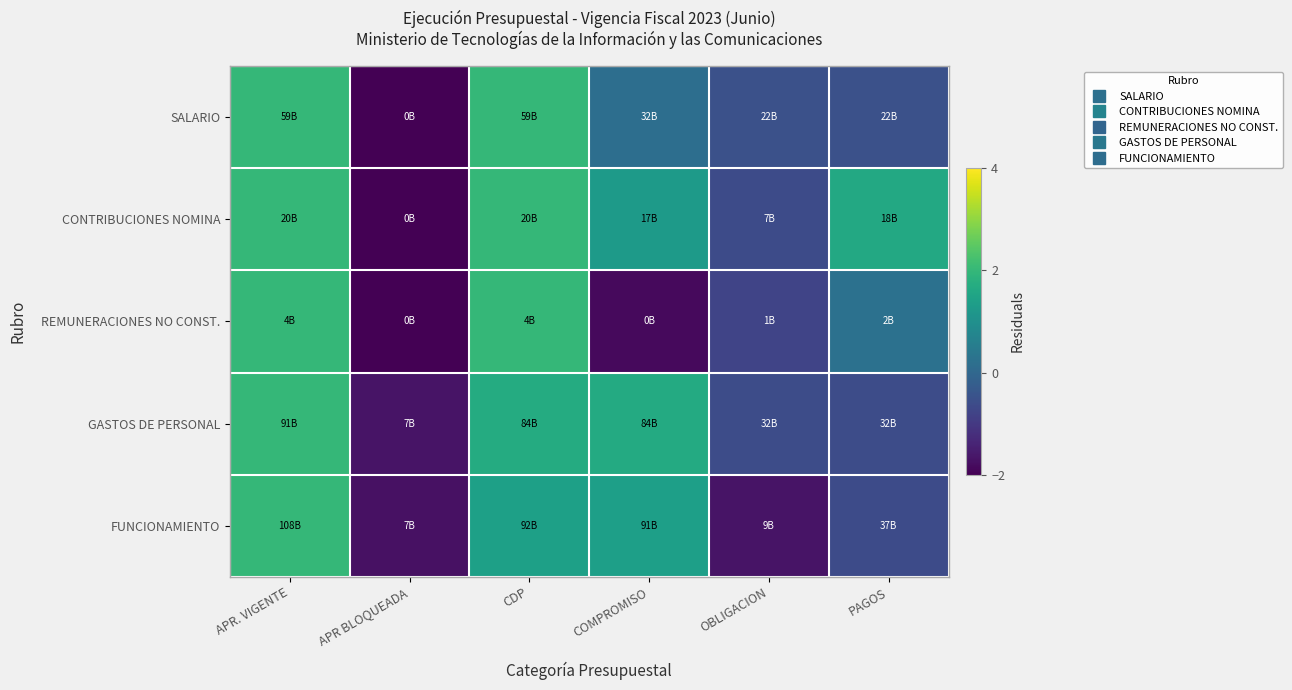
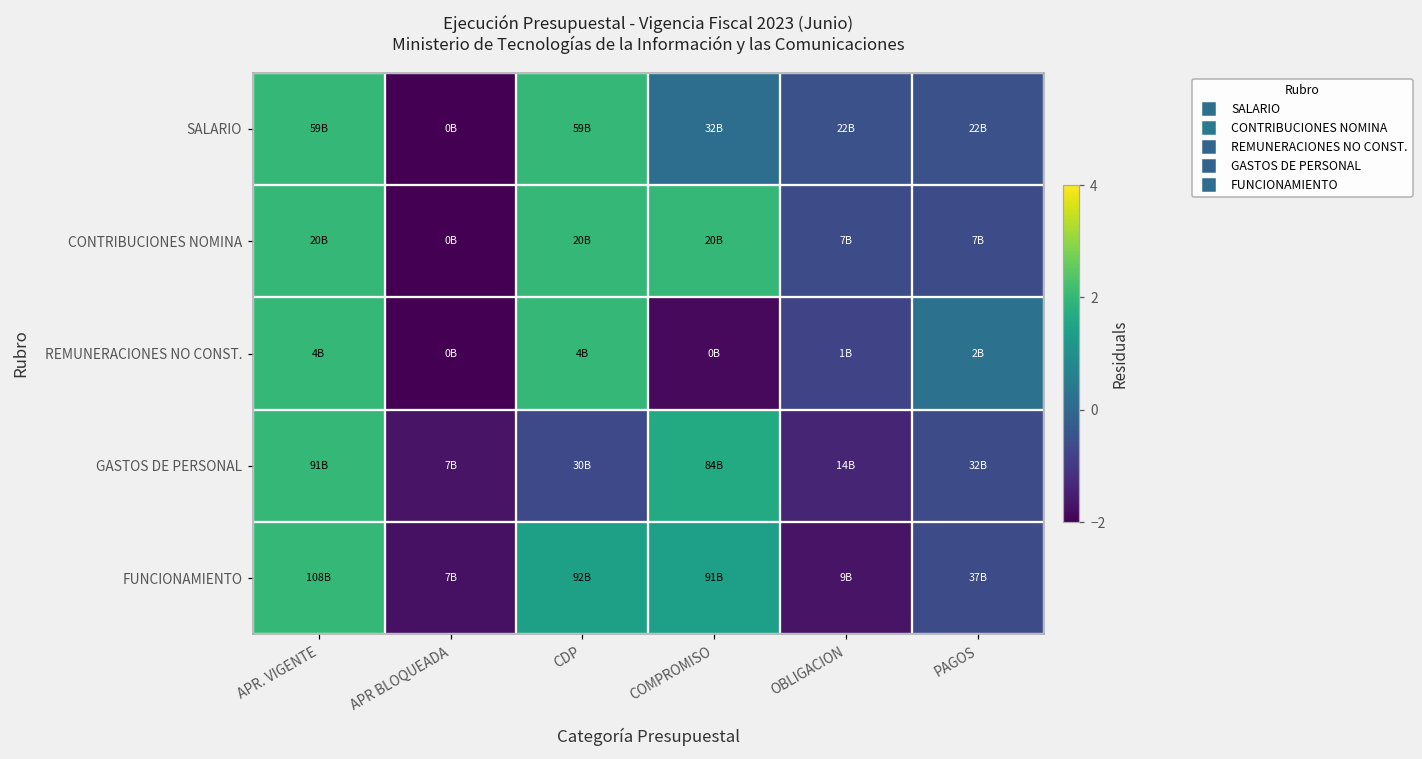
  {
    "SALARIO": {
      "APR. VIGENTE": "59B",
      "APR BLOQUEADA": "0B",
      "CDP": "59B",
      "COMPROMISO": "32B",
      "OBLIGACION": "22B",
      "PAGOS": "22B"
    },
    "CONTRIBUCIONES NOMINA": {
      "APR. VIGENTE": "20B",
      "APR BLOQUEADA": "0B",
      "CDP": "20B",
-     "COMPROMISO": "17B",
+     "COMPROMISO": "20B",
      "OBLIGACION": "7B",
-     "PAGOS": "18B"
+     "PAGOS": "7B"
    },
    "REMUNERACIONES NO CONST.": {
      "APR. VIGENTE": "4B",
      "APR BLOQUEADA": "0B",
      "CDP": "4B",
      "COMPROMISO": "0B",
      "OBLIGACION": "1B",
      "PAGOS": "2B"
    },
    "GASTOS DE PERSONAL": {
      "APR. VIGENTE": "91B",
      "APR BLOQUEADA": "7B",
-     "CDP": "84B",
+     "CDP": "30B",
      "COMPROMISO": "84B",
-     "OBLIGACION": "32B",
+     "OBLIGACION": "14B",
      "PAGOS": "32B"
    },
    "FUNCIONAMIENTO": {
      "APR. VIGENTE": "108B",
      "APR BLOQUEADA": "7B",
      "CDP": "92B",
      "COMPROMISO": "91B",
      "OBLIGACION": "9B",
      "PAGOS": "37B"
    }
  }
